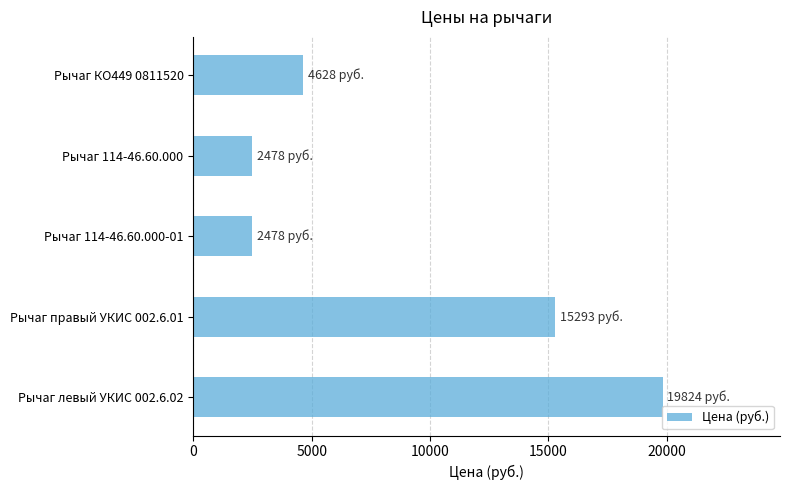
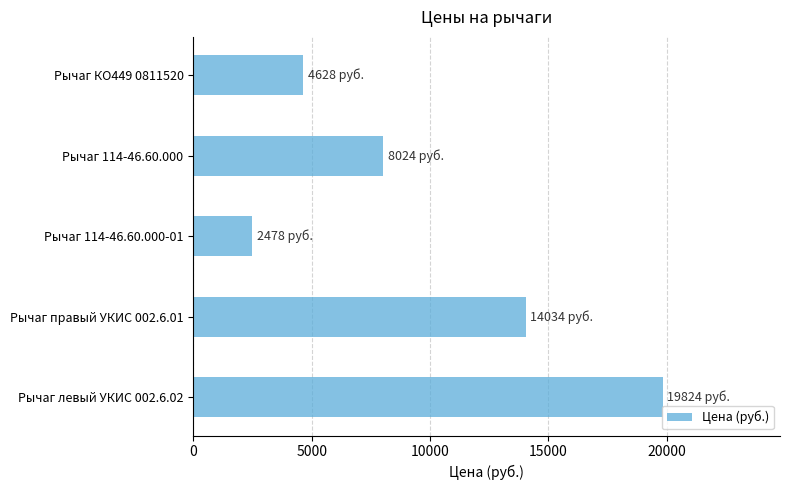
  {
    "Рычаг КО449 0811520": 4628,
-   "Рычаг 114-46.60.000": 2478,
+   "Рычаг 114-46.60.000": 8024,
    "Рычаг 114-46.60.000-01": 2478,
-   "Рычаг правый УКИС 002.6.01": 15293,
+   "Рычаг правый УКИС 002.6.01": 14034,
    "Рычаг левый УКИС 002.6.02": 19824
  }
